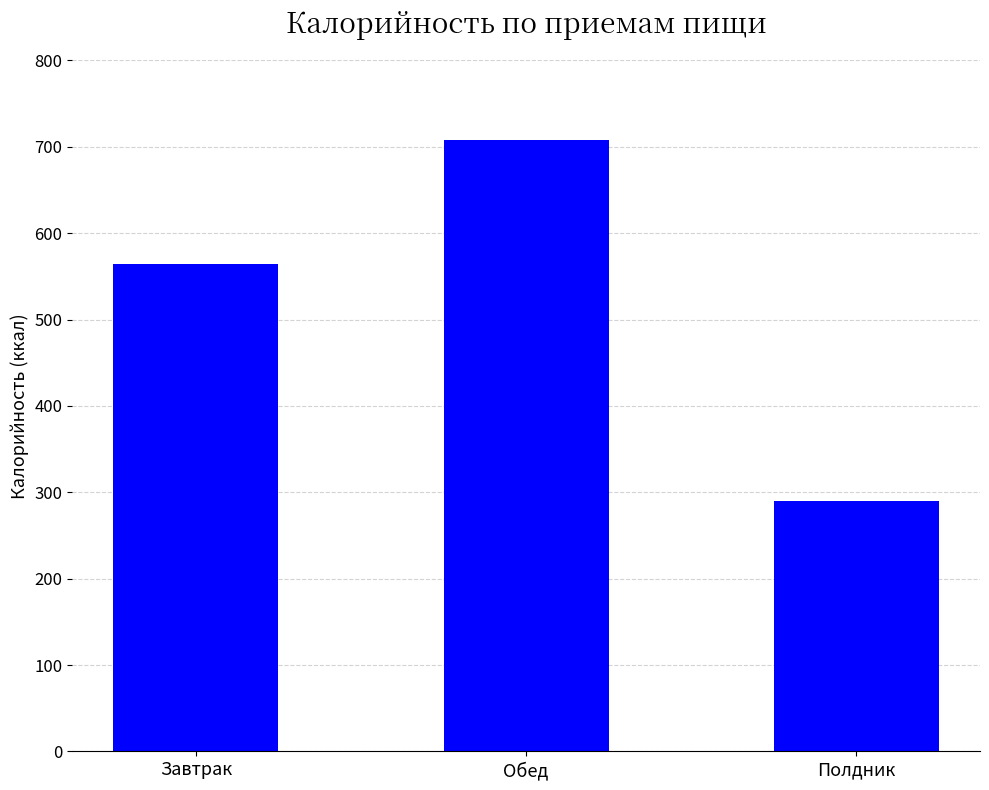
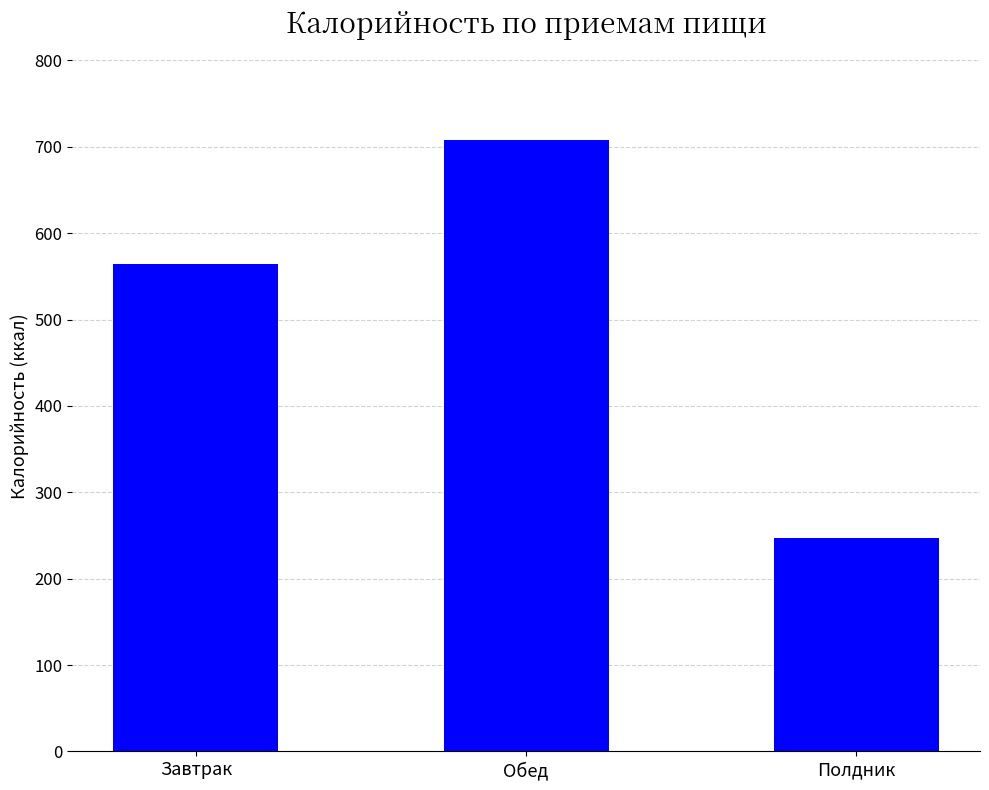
  {
    "Завтрак": 560,
    "Обед": 710,
-   "Полдник": 290
+   "Полдник": 250
  }
